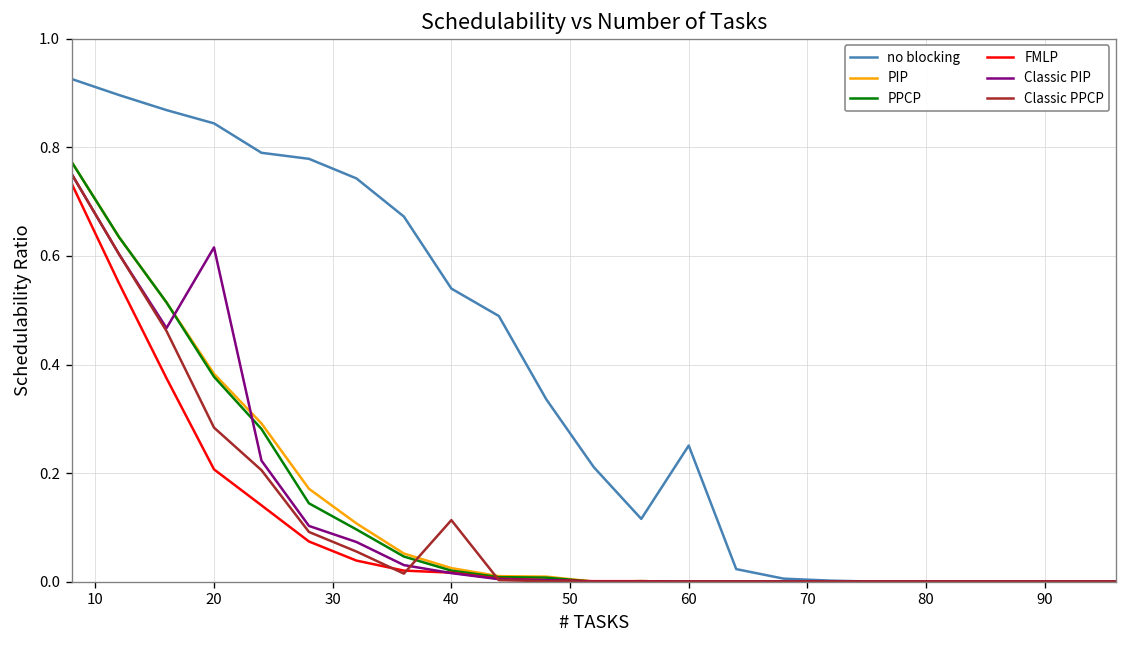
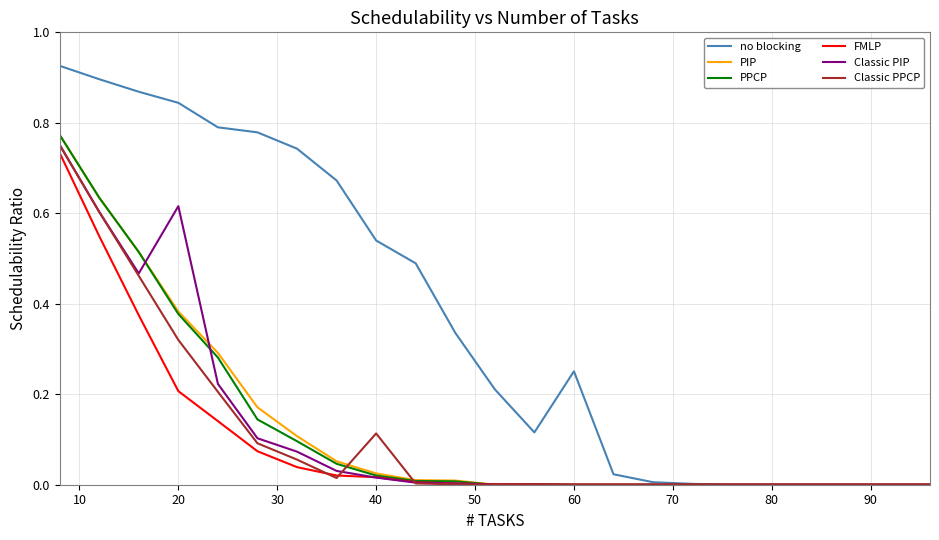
  {
    "no blocking": {
      "20": 0.84,
      "40": 0.54,
      "60": 0.25
    },
    "FMLP": {
      "20": 0.21
    },
    "Classic PIP": {
      "20": 0.62
    },
    "Classic PPCP": {
-     "20": 0.28,
+     "20": 0.32,
      "40": 0.11
    }
  }
